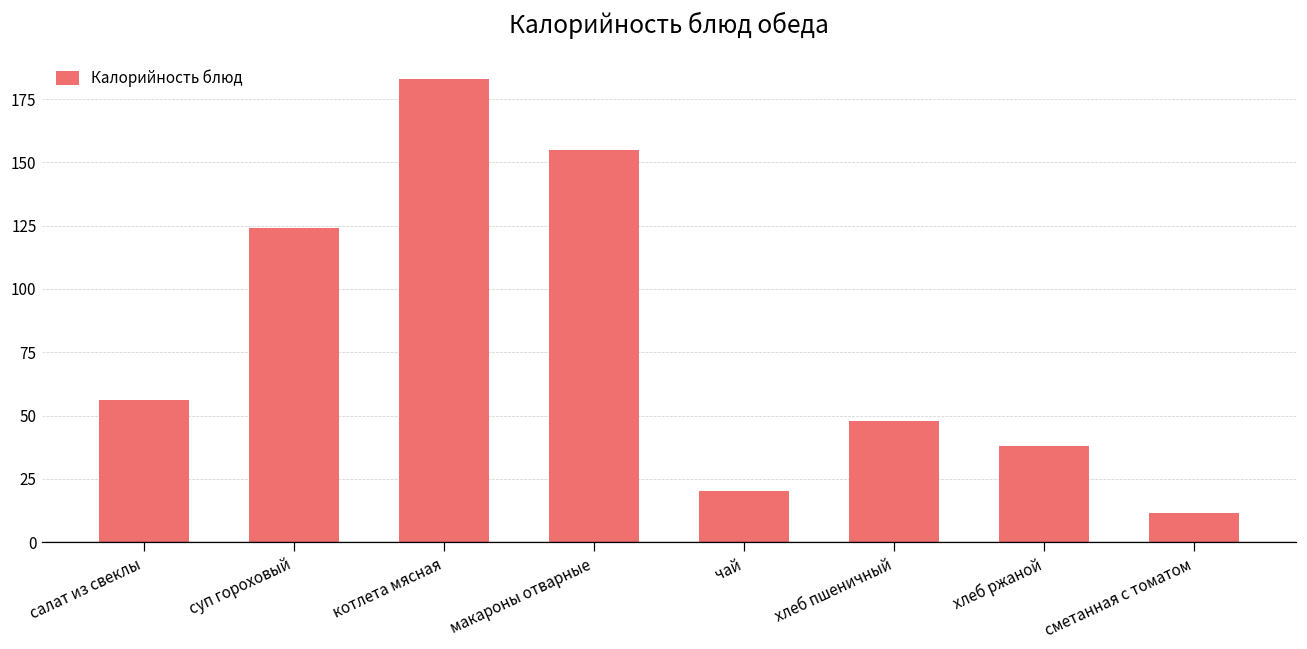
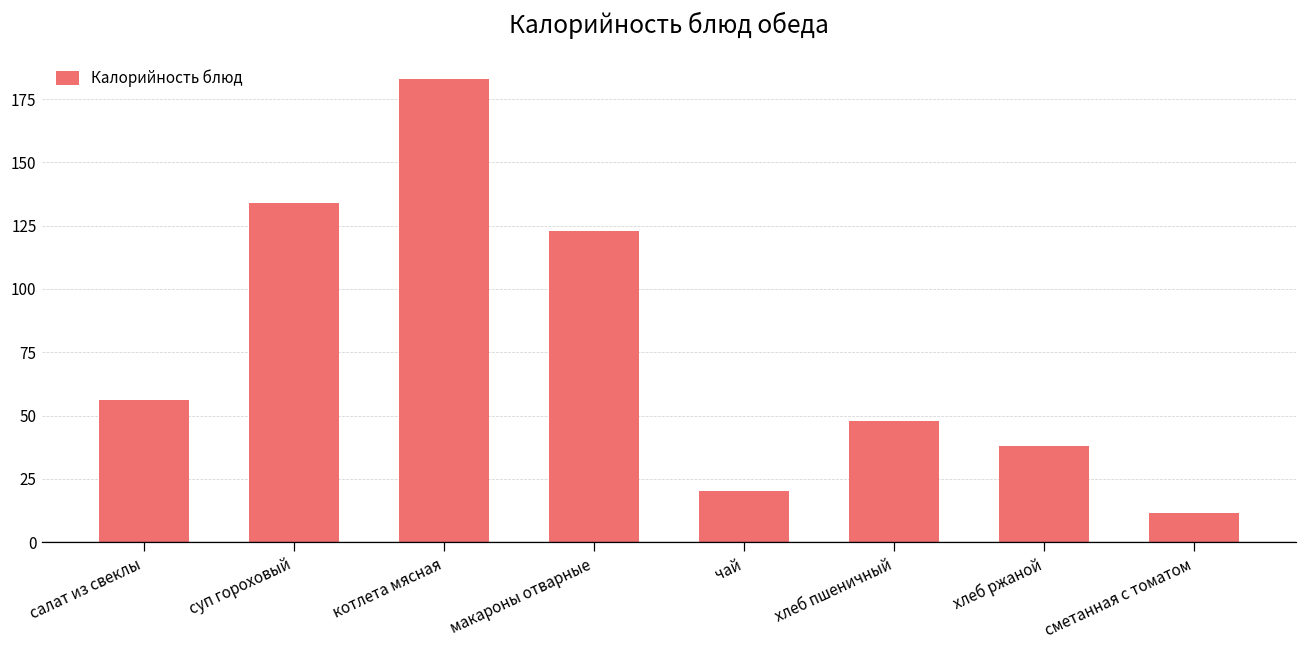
  {
    "салат из свеклы": 56,
-   "суп гороховый": 124,
+   "суп гороховый": 134,
    "котлета мясная": 183,
-   "макароны отварные": 155,
+   "макароны отварные": 123,
    "чай": 20,
    "хлеб пшеничный": 48,
    "хлеб ржаной": 38,
    "сметанная с томатом": 12
  }
